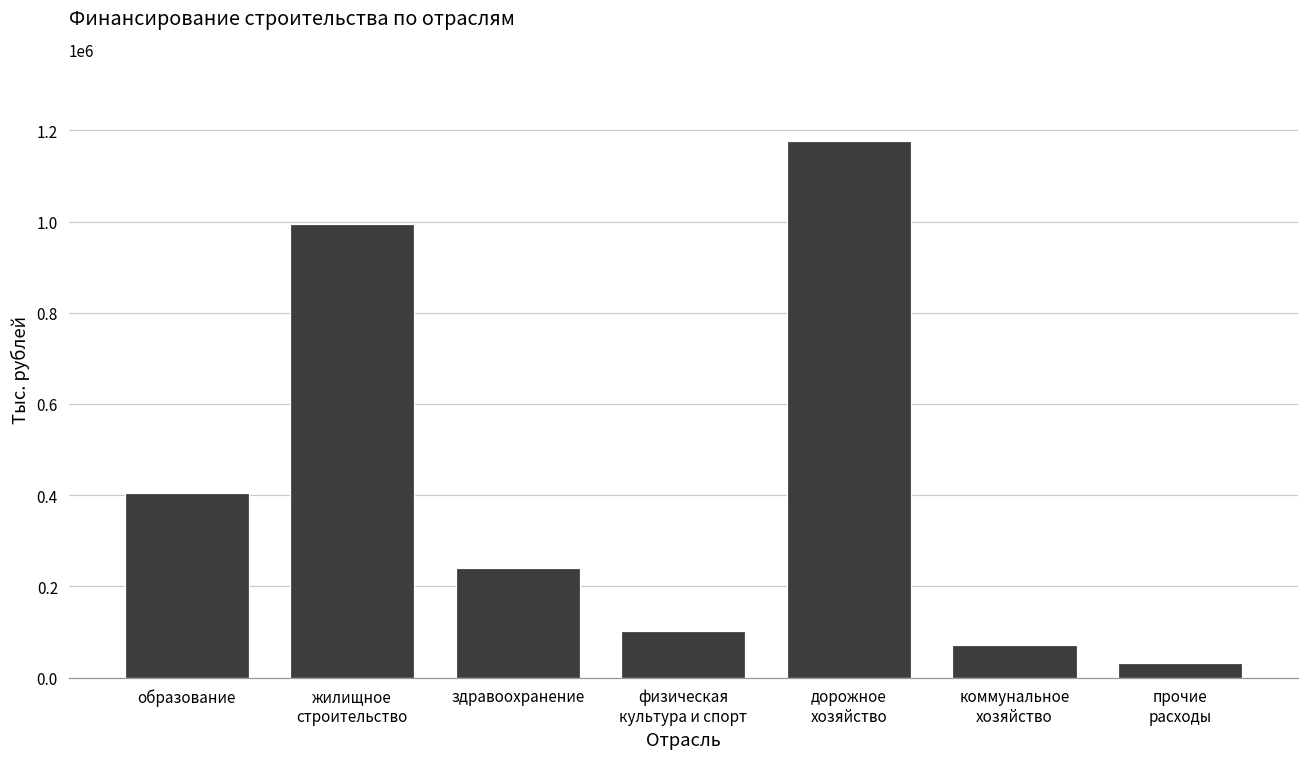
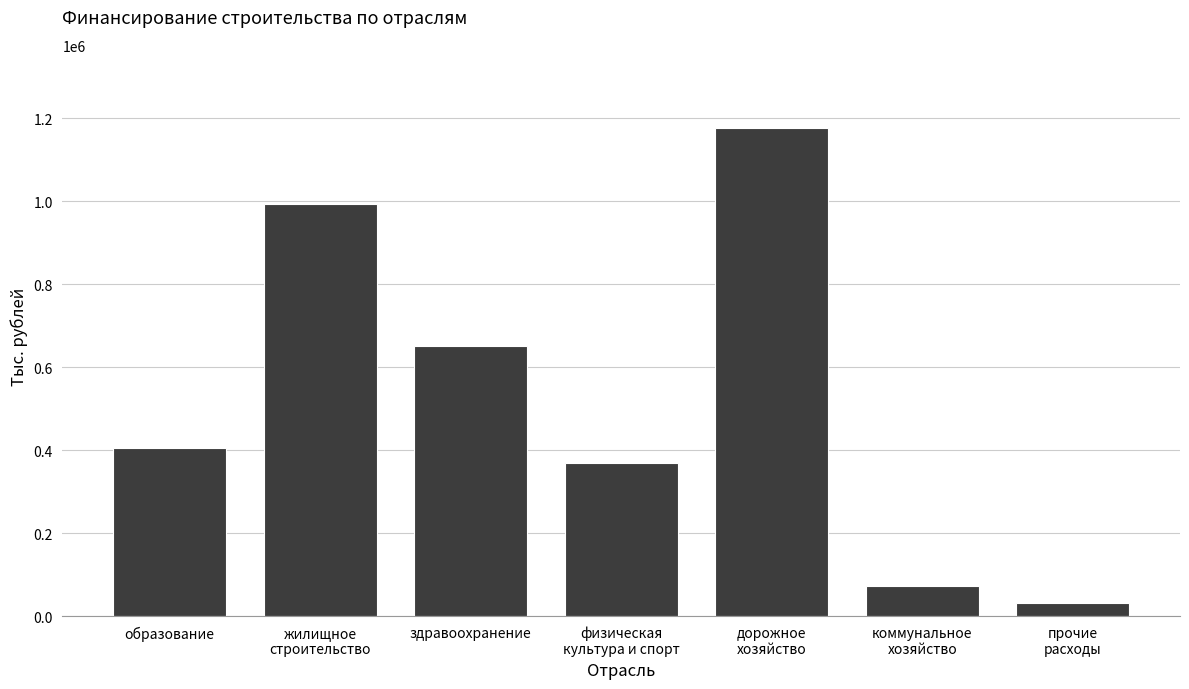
  {
    "образование": 410000,
    "жилищное строительство": 990000,
-   "здравоохранение": 240000,
-   "физическая культура и спорт": 100000,
+   "здравоохранение": 650000,
+   "физическая культура и спорт": 370000,
    "дорожное хозяйство": 1180000,
    "коммунальное хозяйство": 70000,
    "прочие расходы": 30000
  }
